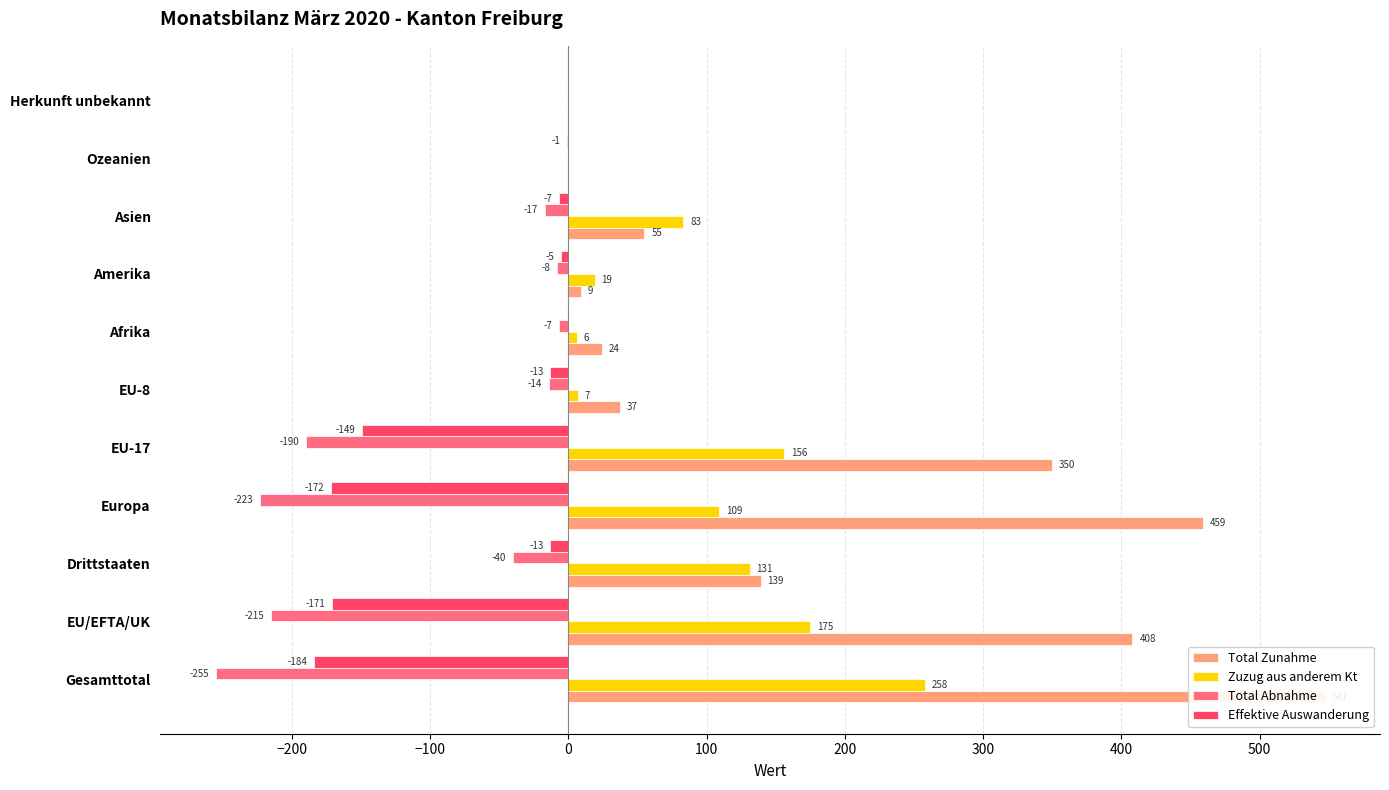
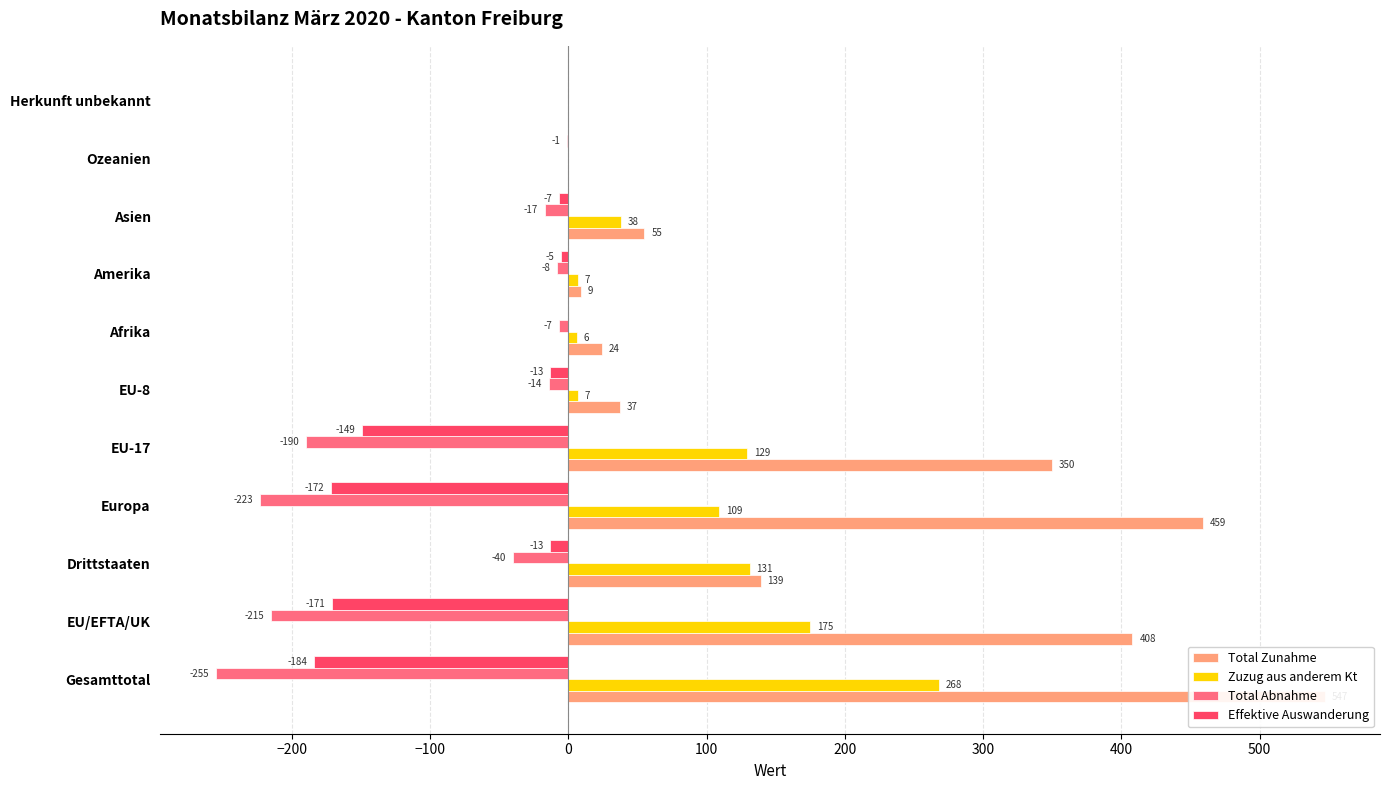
  {
    "Zuzug aus anderem Kt": {
-     "Asien": 83,
-     "Amerika": 19,
+     "Asien": 38,
+     "Amerika": 7,
      "Afrika": 6,
      "EU-8": 7,
-     "EU-17": 156,
+     "EU-17": 129,
      "Europa": 109,
      "Drittstaaten": 131,
      "EU/EFTA/UK": 175,
-     "Gesamttotal": 258
+     "Gesamttotal": 268
    }
  }
